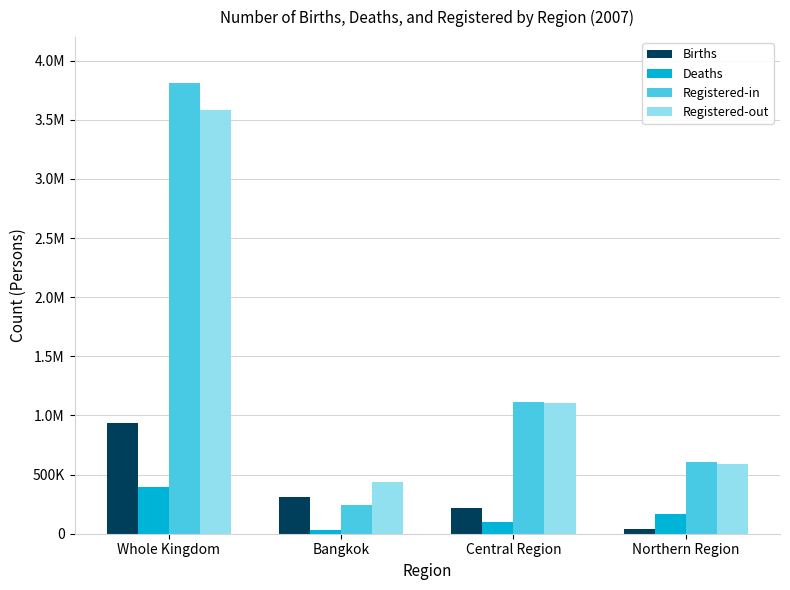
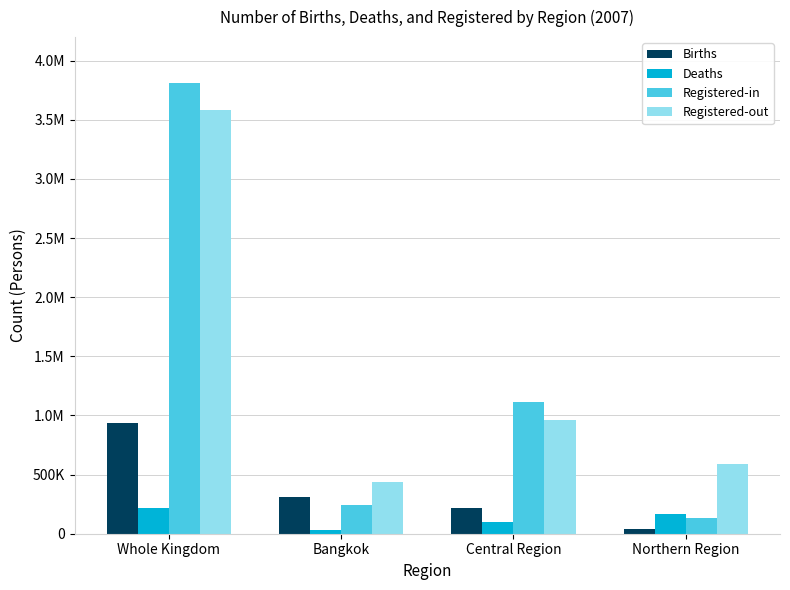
  {
    "Births": {
      "Whole Kingdom": 930000,
      "Bangkok": 310000,
      "Central Region": 220000,
      "Northern Region": 40000
    },
    "Deaths": {
-     "Whole Kingdom": 400000,
+     "Whole Kingdom": 220000,
      "Bangkok": 30000,
      "Central Region": 100000,
      "Northern Region": 170000
    },
    "Registered-in": {
      "Whole Kingdom": 3810000,
      "Bangkok": 240000,
      "Central Region": 1120000,
-     "Northern Region": 610000
+     "Northern Region": 130000
    },
    "Registered-out": {
      "Whole Kingdom": 3580000,
      "Bangkok": 440000,
-     "Central Region": 1110000,
+     "Central Region": 960000,
      "Northern Region": 590000
    }
  }
